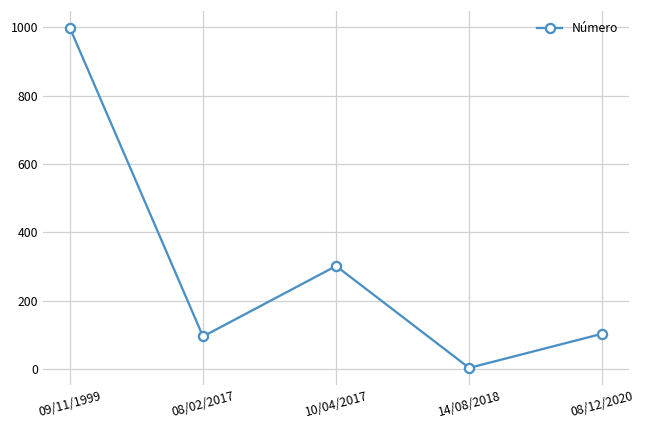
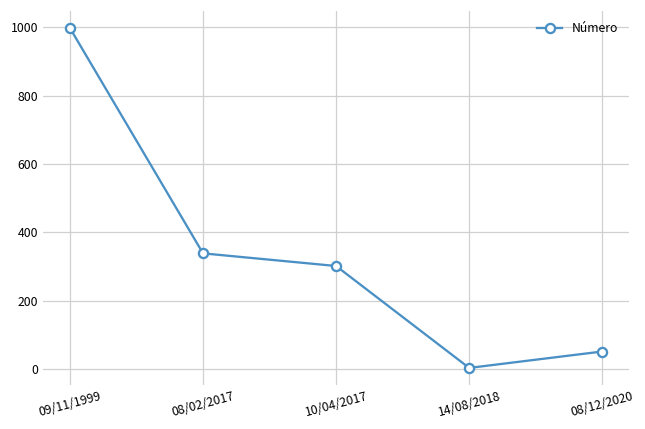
  {
    "09/11/1999": 1000,
-   "08/02/2017": 100,
+   "08/02/2017": 340,
    "10/04/2017": 300,
    "14/08/2018": 0,
-   "08/12/2020": 100
+   "08/12/2020": 50
  }
